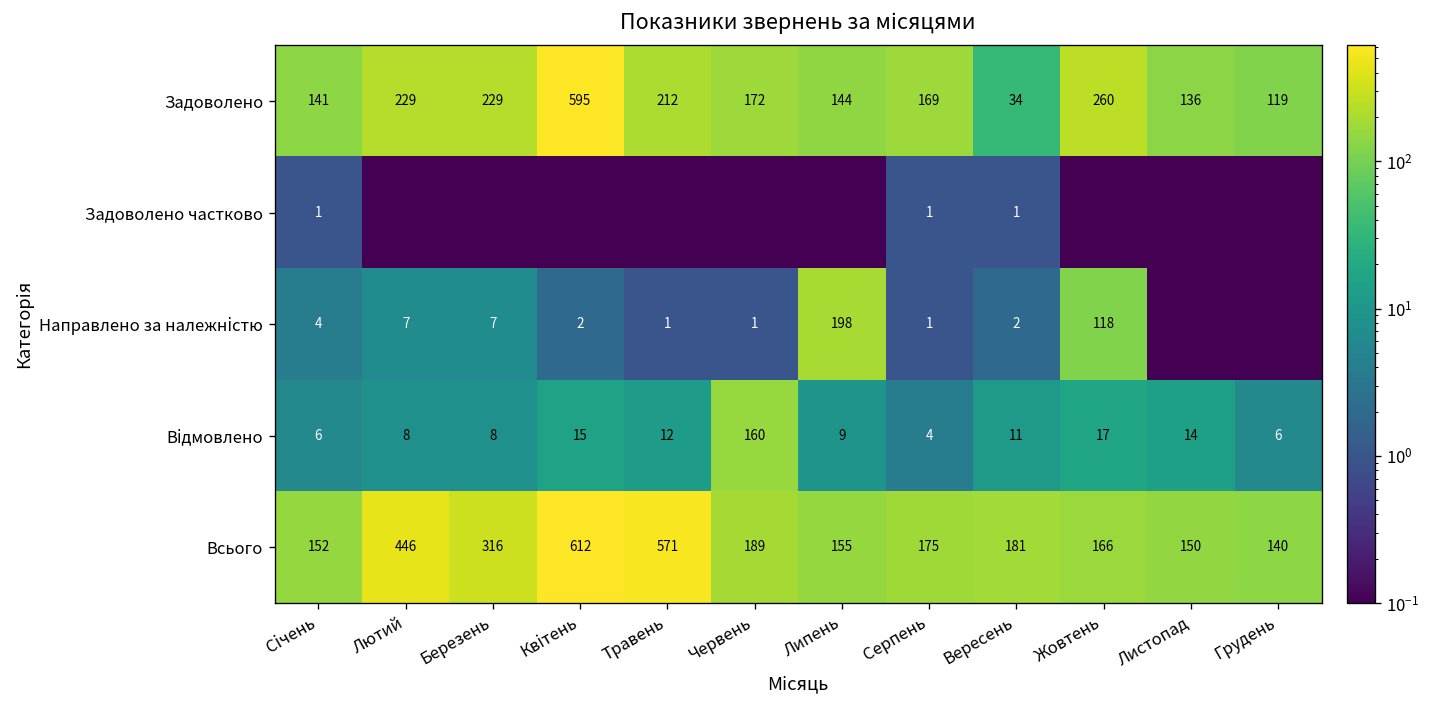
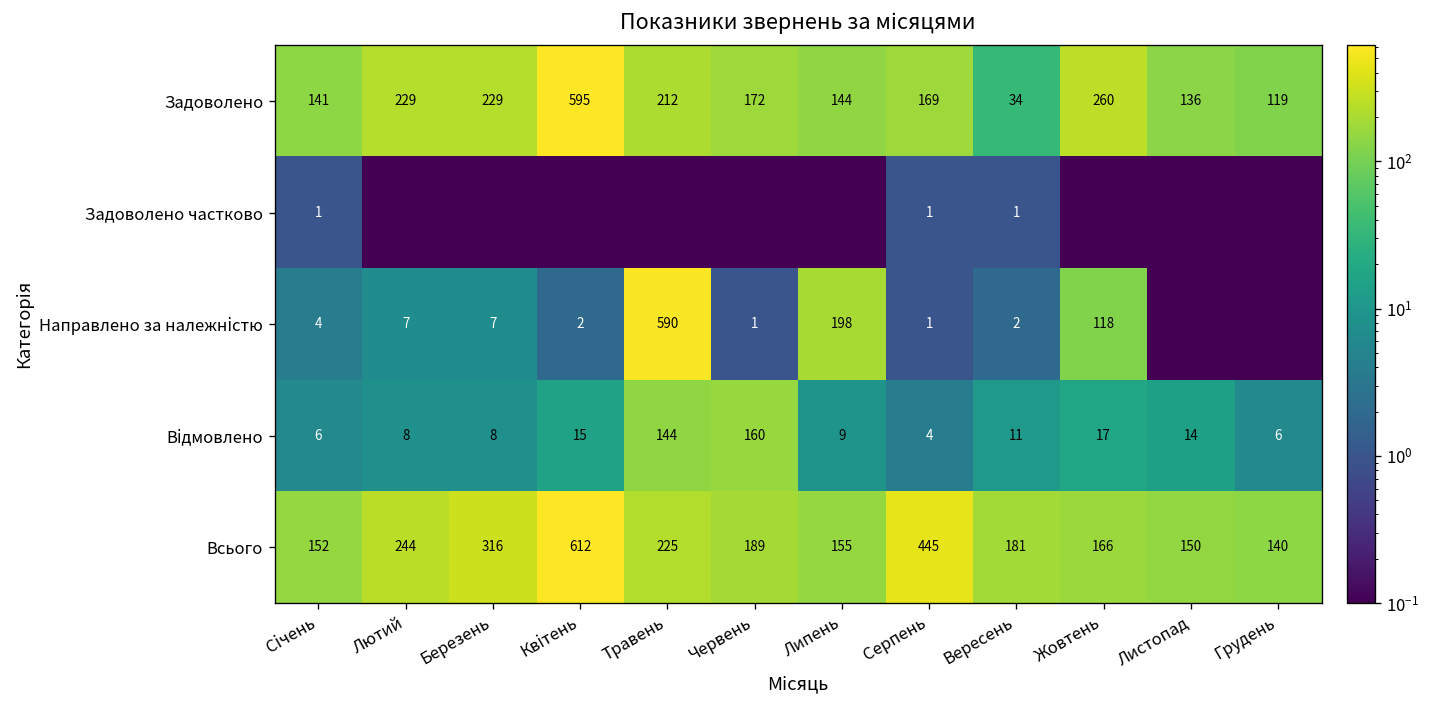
  {
    "Задоволено": {
      "Січень": 141,
      "Лютий": 229,
      "Березень": 229,
      "Квітень": 595,
      "Травень": 212,
      "Червень": 172,
      "Липень": 144,
      "Серпень": 169,
      "Вересень": 34,
      "Жовтень": 260,
      "Листопад": 136,
      "Грудень": 119
    },
    "Задоволено частково": {
      "Січень": 1,
      "Серпень": 1,
      "Вересень": 1
    },
    "Направлено за належністю": {
      "Січень": 4,
      "Лютий": 7,
      "Березень": 7,
      "Квітень": 2,
-     "Травень": 1,
+     "Травень": 590,
      "Червень": 1,
      "Липень": 198,
      "Серпень": 1,
      "Вересень": 2,
      "Жовтень": 118
    },
    "Відмовлено": {
      "Січень": 6,
      "Лютий": 8,
      "Березень": 8,
      "Квітень": 15,
-     "Травень": 12,
+     "Травень": 144,
      "Червень": 160,
      "Липень": 9,
      "Серпень": 4,
      "Вересень": 11,
      "Жовтень": 17,
      "Листопад": 14,
      "Грудень": 6
    },
    "Всього": {
      "Січень": 152,
-     "Лютий": 446,
+     "Лютий": 244,
      "Березень": 316,
      "Квітень": 612,
-     "Травень": 571,
+     "Травень": 225,
      "Червень": 189,
      "Липень": 155,
-     "Серпень": 175,
+     "Серпень": 445,
      "Вересень": 181,
      "Жовтень": 166,
      "Листопад": 150,
      "Грудень": 140
    }
  }
